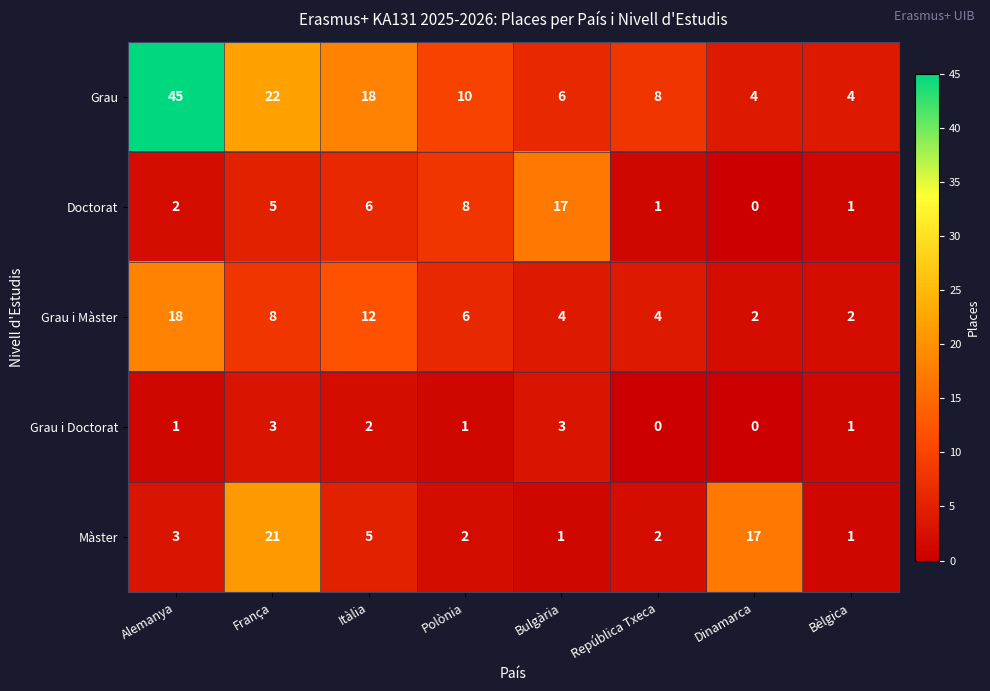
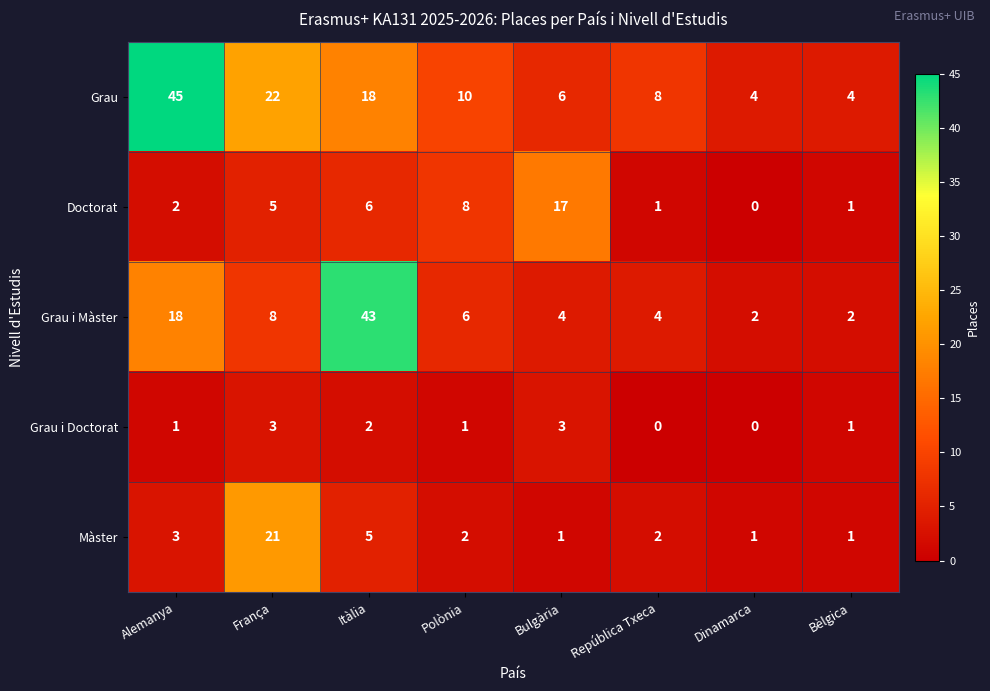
  {
    "Grau": {
      "Alemanya": 45,
      "França": 22,
      "Itàlia": 18,
      "Polònia": 10,
      "Bulgària": 6,
      "República Txeca": 8,
      "Dinamarca": 4,
      "Bèlgica": 4
    },
    "Doctorat": {
      "Alemanya": 2,
      "França": 5,
      "Itàlia": 6,
      "Polònia": 8,
      "Bulgària": 17,
      "República Txeca": 1,
      "Dinamarca": 0,
      "Bèlgica": 1
    },
    "Grau i Màster": {
      "Alemanya": 18,
      "França": 8,
-     "Itàlia": 12,
+     "Itàlia": 43,
      "Polònia": 6,
      "Bulgària": 4,
      "República Txeca": 4,
      "Dinamarca": 2,
      "Bèlgica": 2
    },
    "Grau i Doctorat": {
      "Alemanya": 1,
      "França": 3,
      "Itàlia": 2,
      "Polònia": 1,
      "Bulgària": 3,
      "República Txeca": 0,
      "Dinamarca": 0,
      "Bèlgica": 1
    },
    "Màster": {
      "Alemanya": 3,
      "França": 21,
      "Itàlia": 5,
      "Polònia": 2,
      "Bulgària": 1,
      "República Txeca": 2,
-     "Dinamarca": 17,
+     "Dinamarca": 1,
      "Bèlgica": 1
    }
  }
